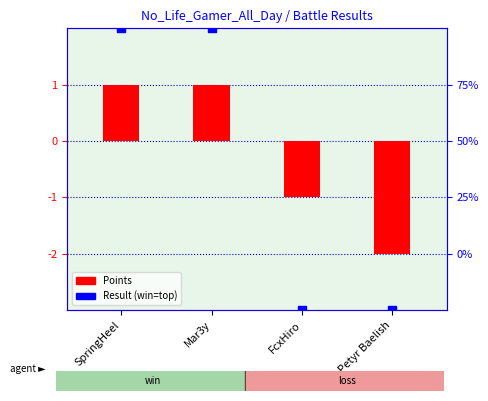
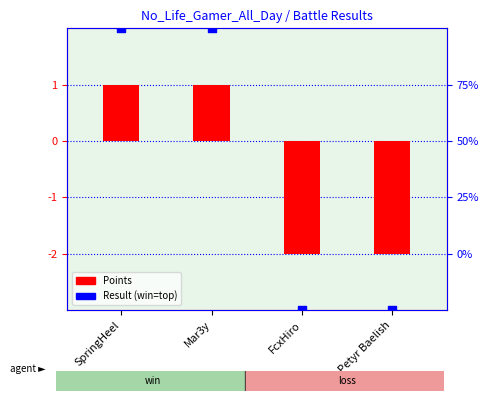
  {
    "Points": {
      "SpringHeel": 1,
      "Mar3y": 1,
-     "FcxHiro": -1,
+     "FcxHiro": -2,
      "Petyr Baelish": -2
    }
  }
